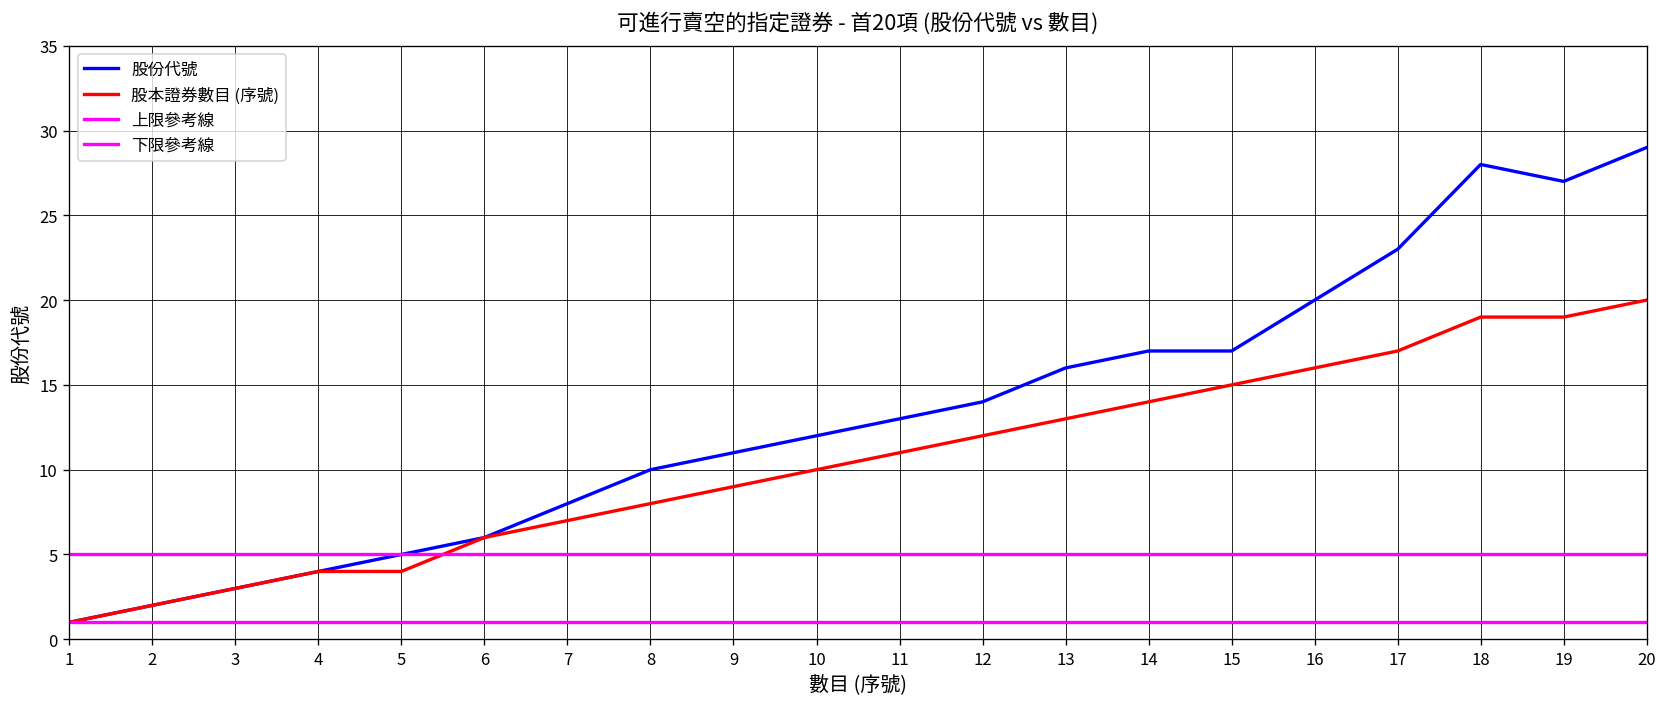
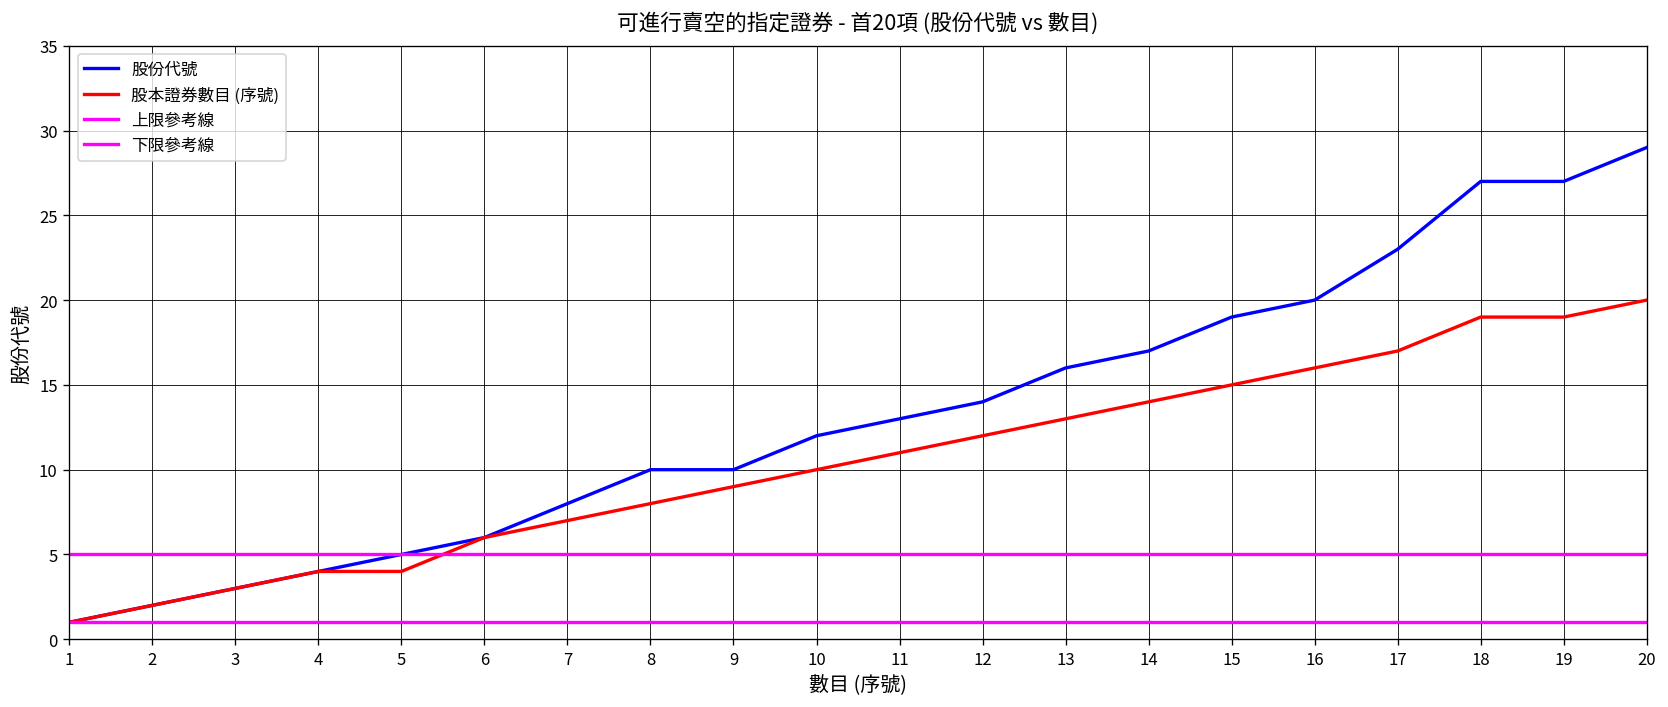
  {
    "股份代號": {
      "7": 8,
      "8": 10,
-     "9": 11,
+     "9": 10,
      "10": 12,
      "11": 13,
      "12": 14,
      "13": 16,
      "14": 17,
-     "15": 17,
+     "15": 19,
      "16": 20,
      "17": 23,
-     "18": 28,
+     "18": 27,
      "19": 27,
      "20": 29
    },
    "股本證券數目 (序號)": {
      "5": 4,
      "7": 7,
      "8": 8,
      "9": 9,
      "10": 10,
      "11": 11,
      "12": 12,
      "13": 13,
      "14": 14,
      "15": 15,
      "16": 16,
      "17": 17,
      "18": 19,
      "19": 19,
      "20": 20
    }
  }
